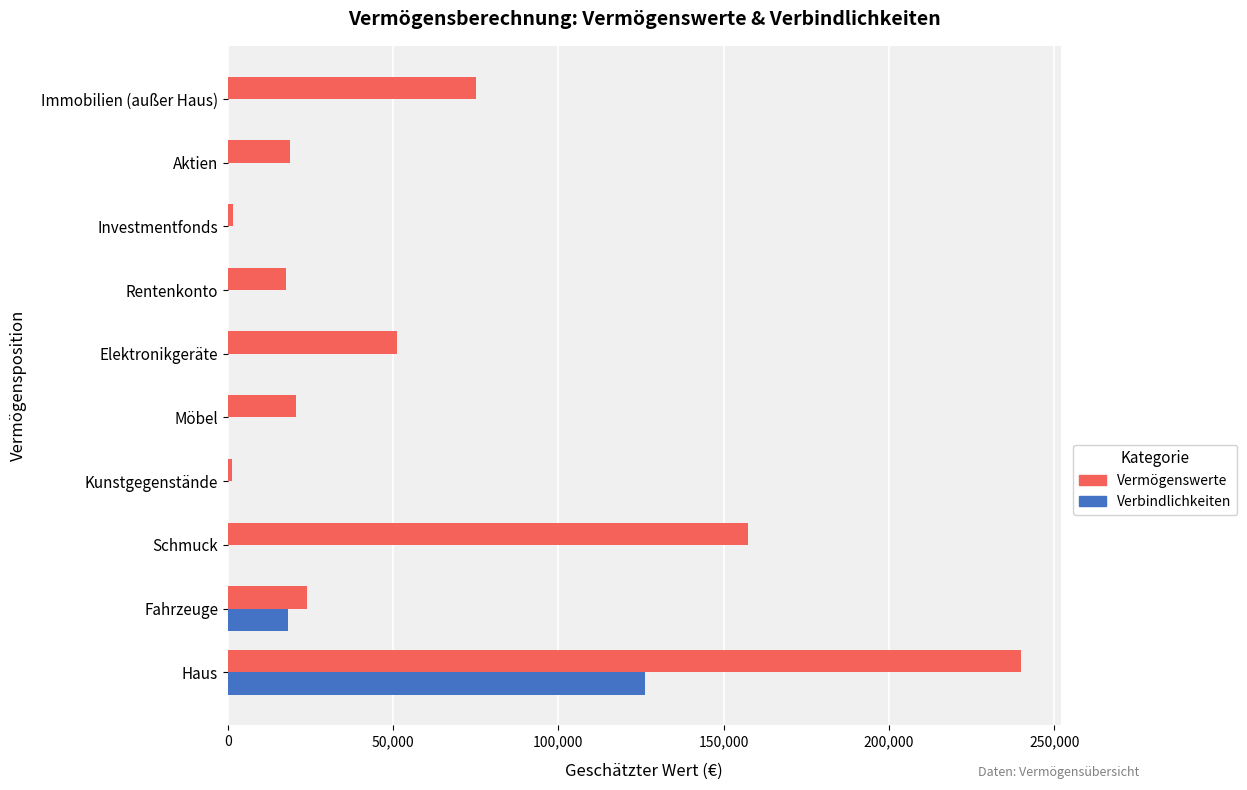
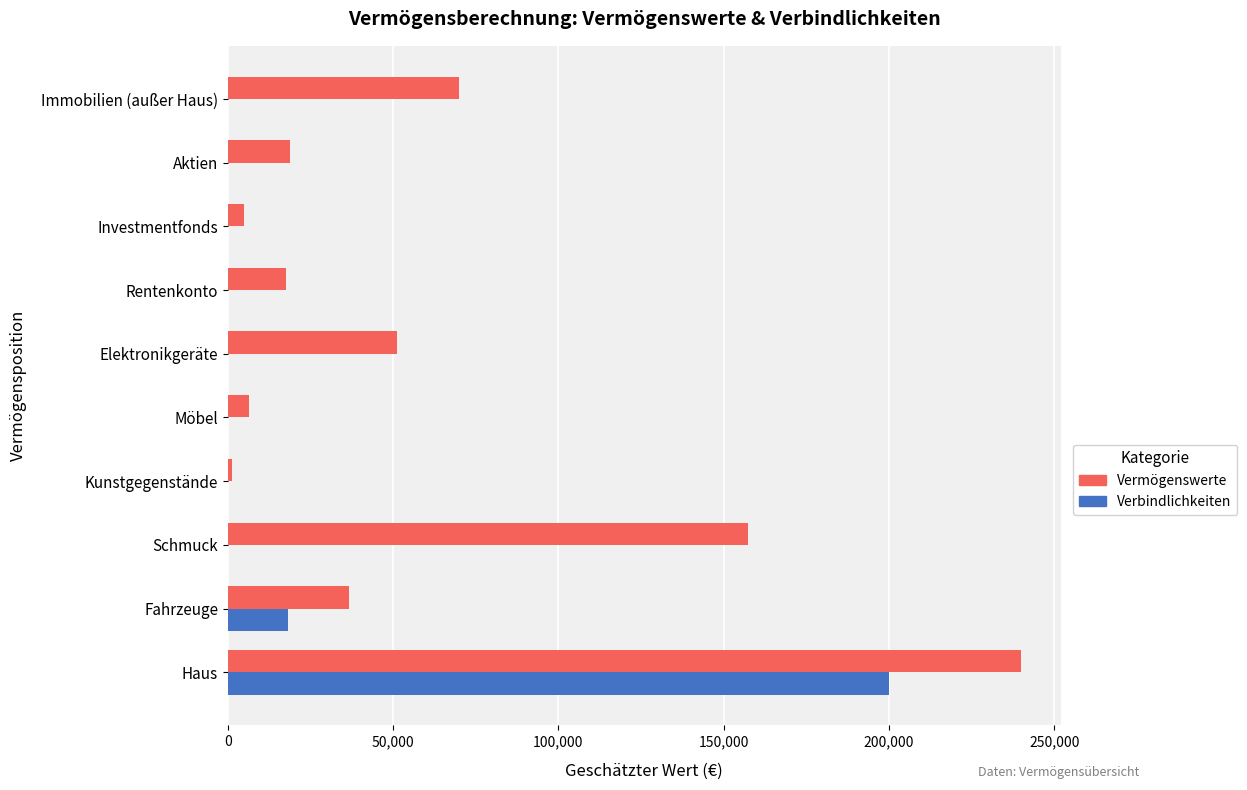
  {
    "Vermögenswerte": {
-     "Immobilien (außer Haus)": "75,000",
+     "Immobilien (außer Haus)": "70,000",
      "Aktien": "19,000",
-     "Investmentfonds": "2,000",
+     "Investmentfonds": "5,000",
      "Rentenkonto": "18,000",
      "Elektronikgeräte": "51,000",
-     "Möbel": "21,000",
+     "Möbel": "7,000",
      "Kunstgegenstände": "1,000",
      "Schmuck": "157,000",
-     "Fahrzeuge": "24,000",
+     "Fahrzeuge": "37,000",
      "Haus": "240,000"
    },
    "Verbindlichkeiten": {
      "Immobilien (außer Haus)": "0",
      "Aktien": "0",
      "Investmentfonds": "0",
      "Rentenkonto": "0",
      "Elektronikgeräte": "0",
      "Möbel": "0",
      "Kunstgegenstände": "0",
      "Schmuck": "0",
      "Fahrzeuge": "18,000",
-     "Haus": "126,000"
+     "Haus": "200,000"
    }
  }
